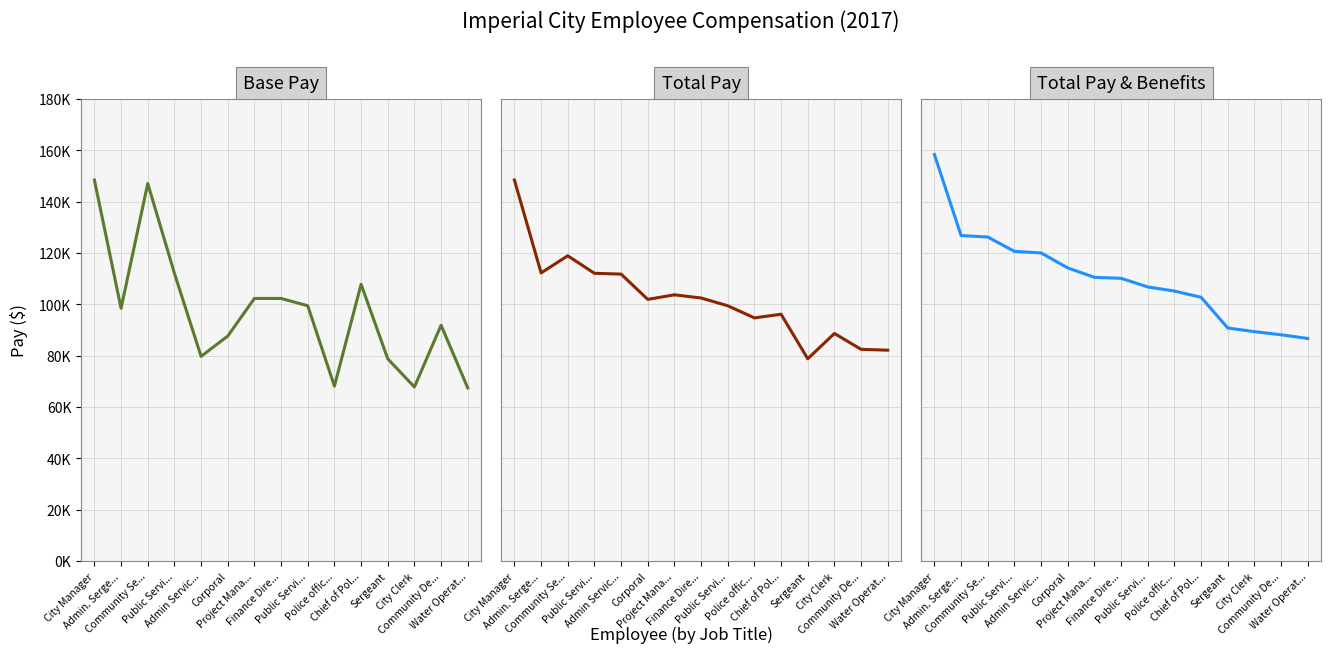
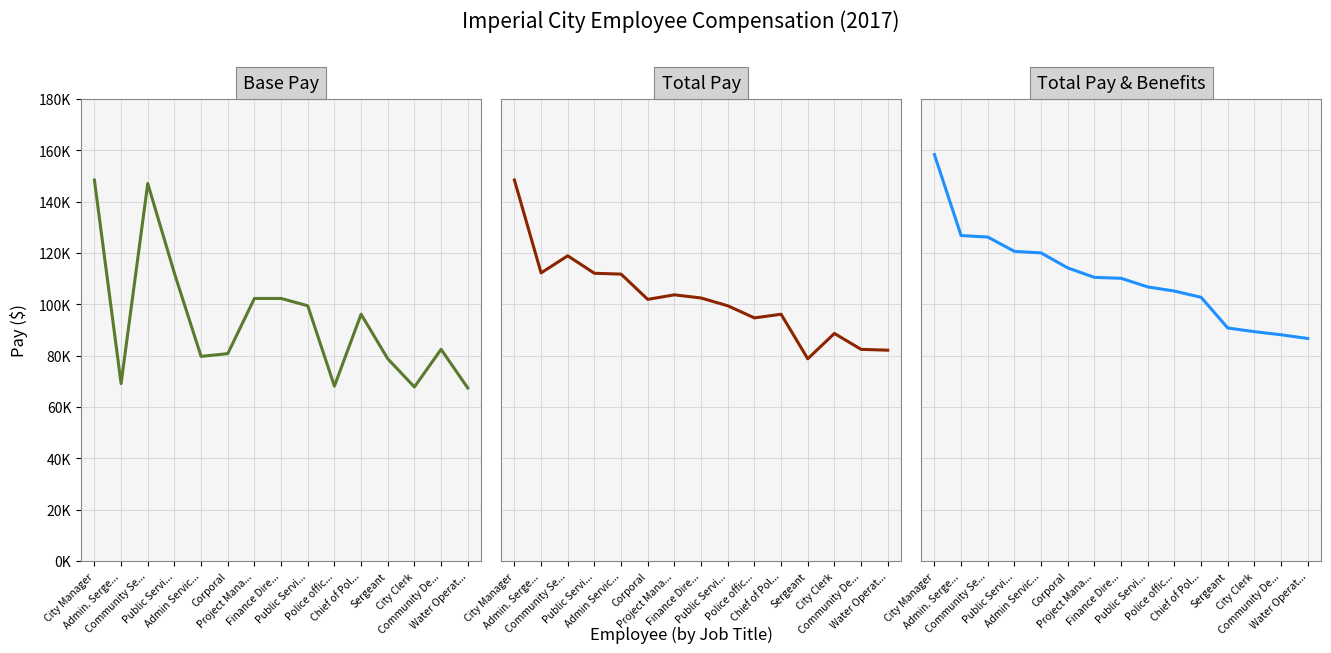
  {
    "Base Pay": {
      "City Manager": 148000,
-     "Admin. Serge...": 98000,
+     "Admin. Serge...": 69000,
      "Community Se...": 147000,
      "Admin Servic...": 80000,
-     "Corporal": 88000,
+     "Corporal": 81000,
      "Project Mana...": 102000,
      "Finance Dire...": 102000,
      "Police offic...": 68000,
-     "Chief of Pol...": 108000,
+     "Chief of Pol...": 96000,
      "Sergeant": 79000,
      "City Clerk": 68000,
-     "Community De...": 92000,
+     "Community De...": 82000,
      "Water Operat...": 67000
    }
  }
